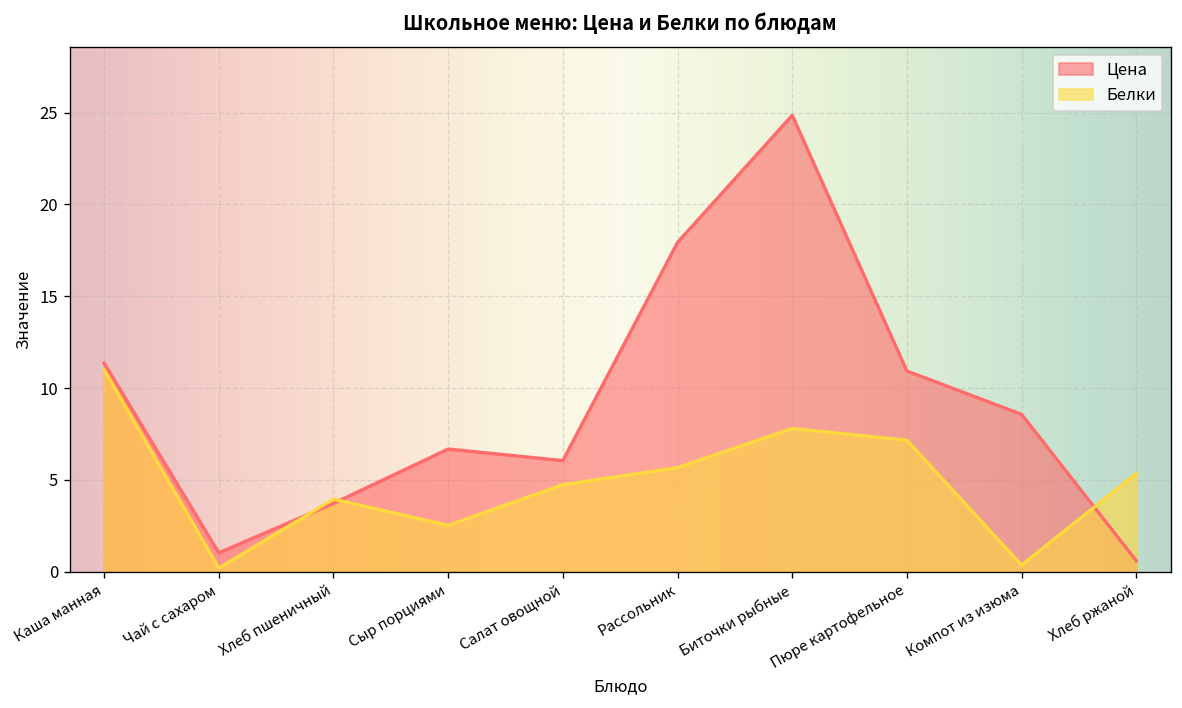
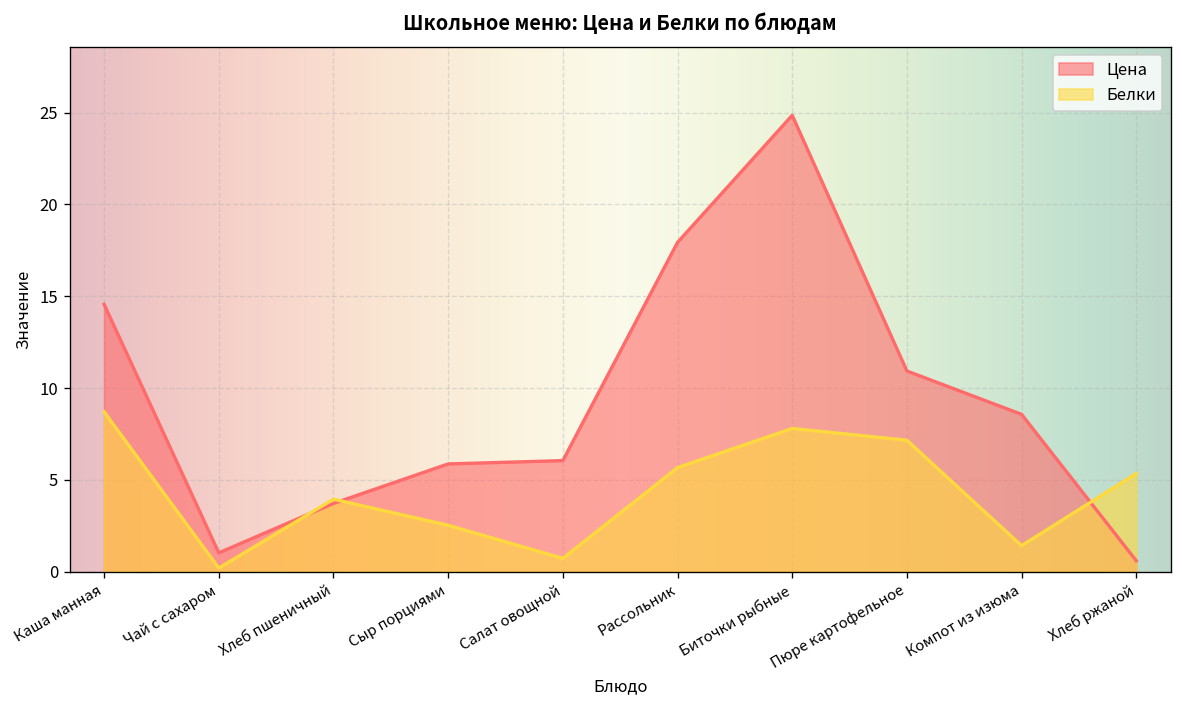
  {
    "Цена": {
-     "Каша манная": 11.4,
+     "Каша манная": 14.6,
      "Чай с сахаром": 1.0,
      "Хлеб пшеничный": 3.7,
-     "Сыр порциями": 6.7,
+     "Сыр порциями": 5.9,
      "Салат овощной": 6.1,
      "Рассольник": 17.9,
      "Биточки рыбные": 24.9,
      "Пюре картофельное": 10.9,
      "Компот из изюма": 8.6,
      "Хлеб ржаной": 0.6
    },
    "Белки": {
-     "Каша манная": 11.0,
+     "Каша манная": 8.7,
      "Чай с сахаром": 0.2,
      "Хлеб пшеничный": 4.0,
      "Сыр порциями": 2.5,
-     "Салат овощной": 4.7,
+     "Салат овощной": 0.7,
      "Рассольник": 5.7,
      "Биточки рыбные": 7.8,
      "Пюре картофельное": 7.2,
-     "Компот из изюма": 0.4,
+     "Компот из изюма": 1.4,
      "Хлеб ржаной": 5.4
    }
  }
